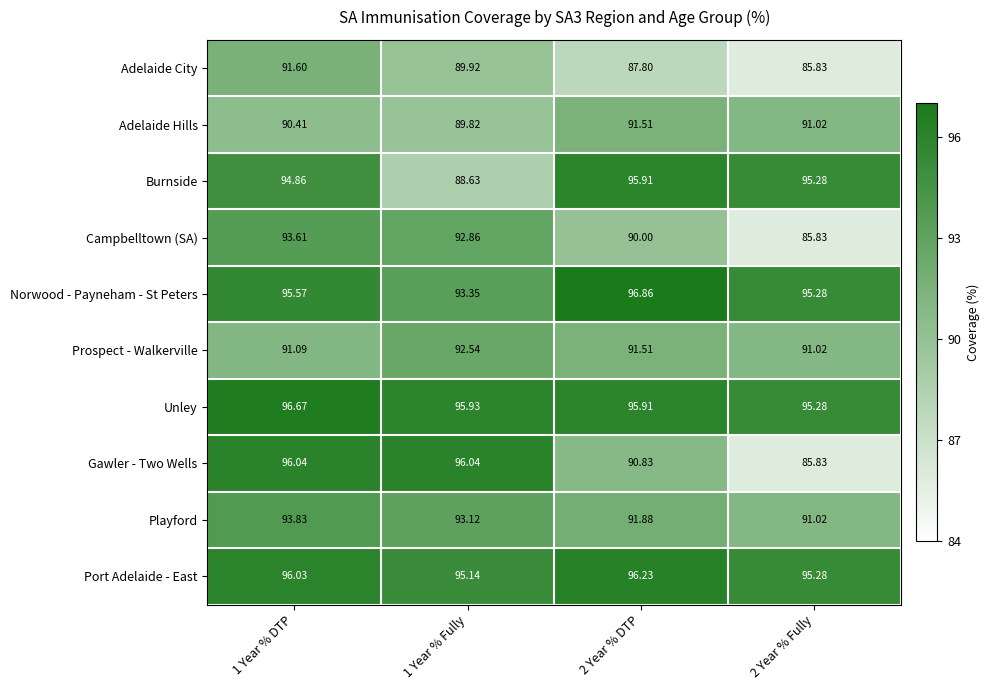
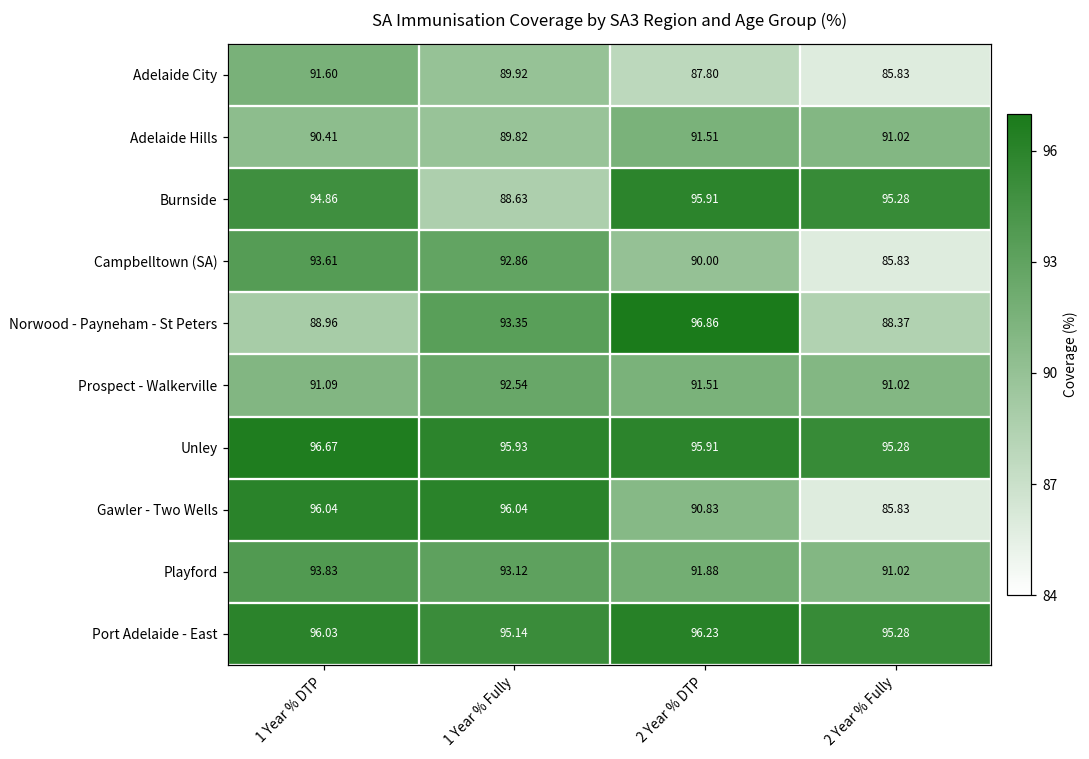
  {
    "Adelaide City": {
      "1 Year % DTP": 91.60,
      "1 Year % Fully": 89.92,
      "2 Year % DTP": 87.80,
      "2 Year % Fully": 85.83
    },
    "Adelaide Hills": {
      "1 Year % DTP": 90.41,
      "1 Year % Fully": 89.82,
      "2 Year % DTP": 91.51,
      "2 Year % Fully": 91.02
    },
    "Burnside": {
      "1 Year % DTP": 94.86,
      "1 Year % Fully": 88.63,
      "2 Year % DTP": 95.91,
      "2 Year % Fully": 95.28
    },
    "Campbelltown (SA)": {
      "1 Year % DTP": 93.61,
      "1 Year % Fully": 92.86,
      "2 Year % DTP": 90.00,
      "2 Year % Fully": 85.83
    },
    "Norwood - Payneham - St Peters": {
-     "1 Year % DTP": 95.57,
+     "1 Year % DTP": 88.96,
      "1 Year % Fully": 93.35,
      "2 Year % DTP": 96.86,
-     "2 Year % Fully": 95.28
+     "2 Year % Fully": 88.37
    },
    "Prospect - Walkerville": {
      "1 Year % DTP": 91.09,
      "1 Year % Fully": 92.54,
      "2 Year % DTP": 91.51,
      "2 Year % Fully": 91.02
    },
    "Unley": {
      "1 Year % DTP": 96.67,
      "1 Year % Fully": 95.93,
      "2 Year % DTP": 95.91,
      "2 Year % Fully": 95.28
    },
    "Gawler - Two Wells": {
      "1 Year % DTP": 96.04,
      "1 Year % Fully": 96.04,
      "2 Year % DTP": 90.83,
      "2 Year % Fully": 85.83
    },
    "Playford": {
      "1 Year % DTP": 93.83,
      "1 Year % Fully": 93.12,
      "2 Year % DTP": 91.88,
      "2 Year % Fully": 91.02
    },
    "Port Adelaide - East": {
      "1 Year % DTP": 96.03,
      "1 Year % Fully": 95.14,
      "2 Year % DTP": 96.23,
      "2 Year % Fully": 95.28
    }
  }
